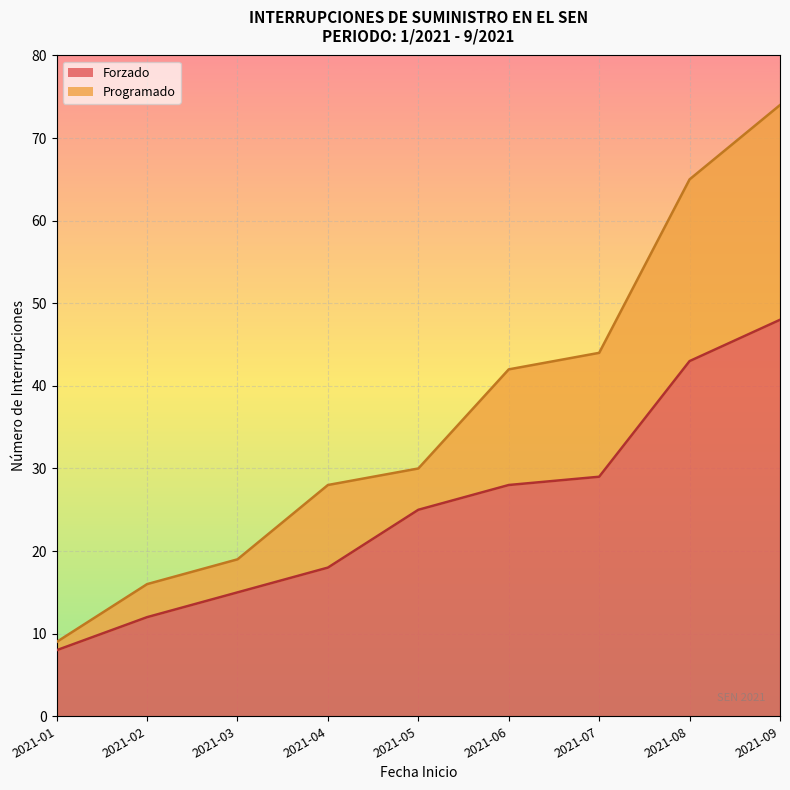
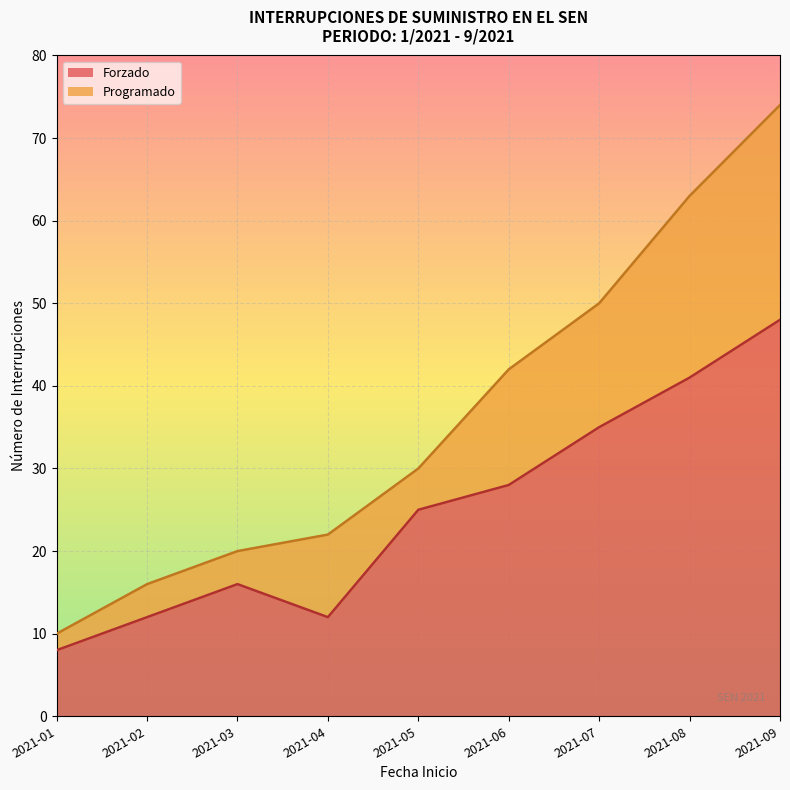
  {
    "Forzado": {
      "2021-01": 8,
      "2021-02": 12,
-     "2021-03": 15,
-     "2021-04": 18,
+     "2021-03": 16,
+     "2021-04": 12,
      "2021-05": 25,
      "2021-06": 28,
-     "2021-07": 29,
-     "2021-08": 43,
+     "2021-07": 35,
+     "2021-08": 41,
      "2021-09": 48
    },
    "Programado": {
-     "2021-01": 1,
+     "2021-01": 2,
      "2021-02": 4,
      "2021-03": 4,
      "2021-04": 10,
      "2021-05": 5,
      "2021-06": 14,
      "2021-07": 15,
      "2021-08": 22,
      "2021-09": 26
    }
  }
